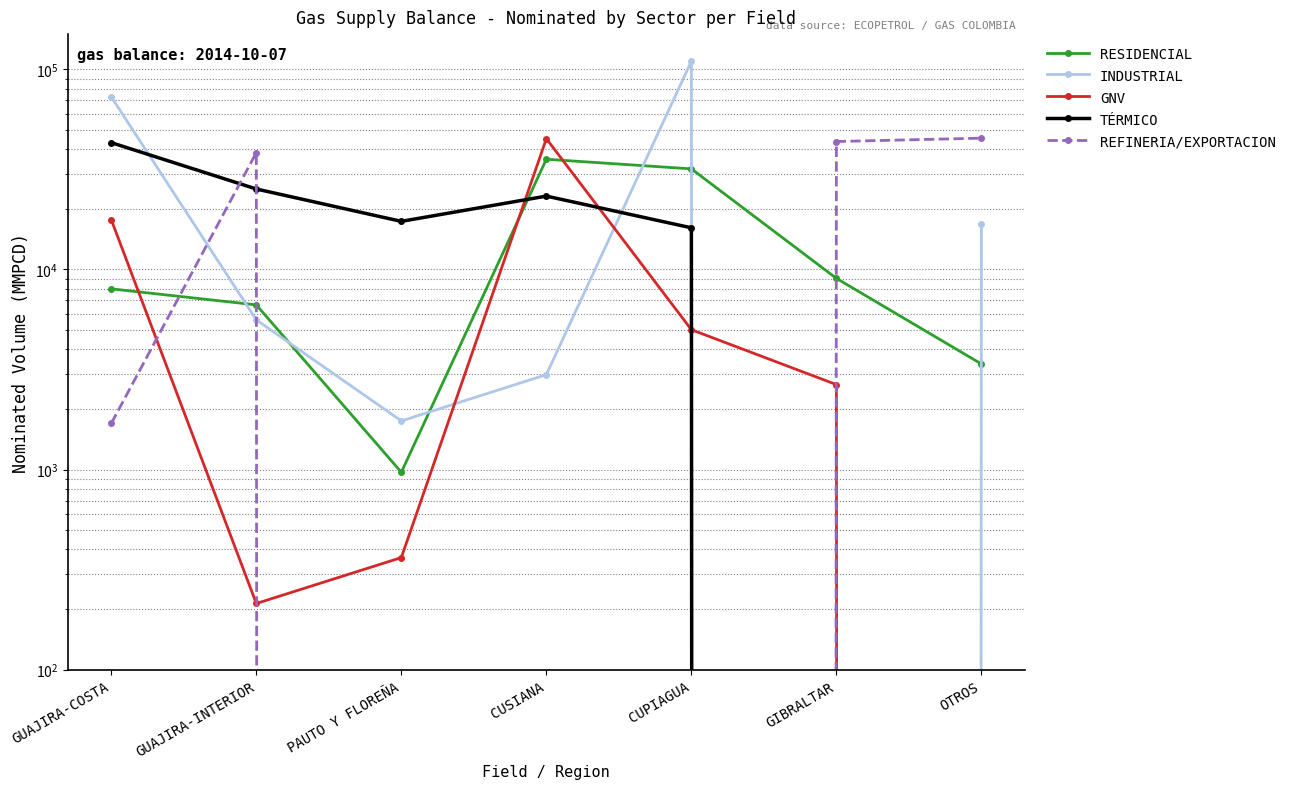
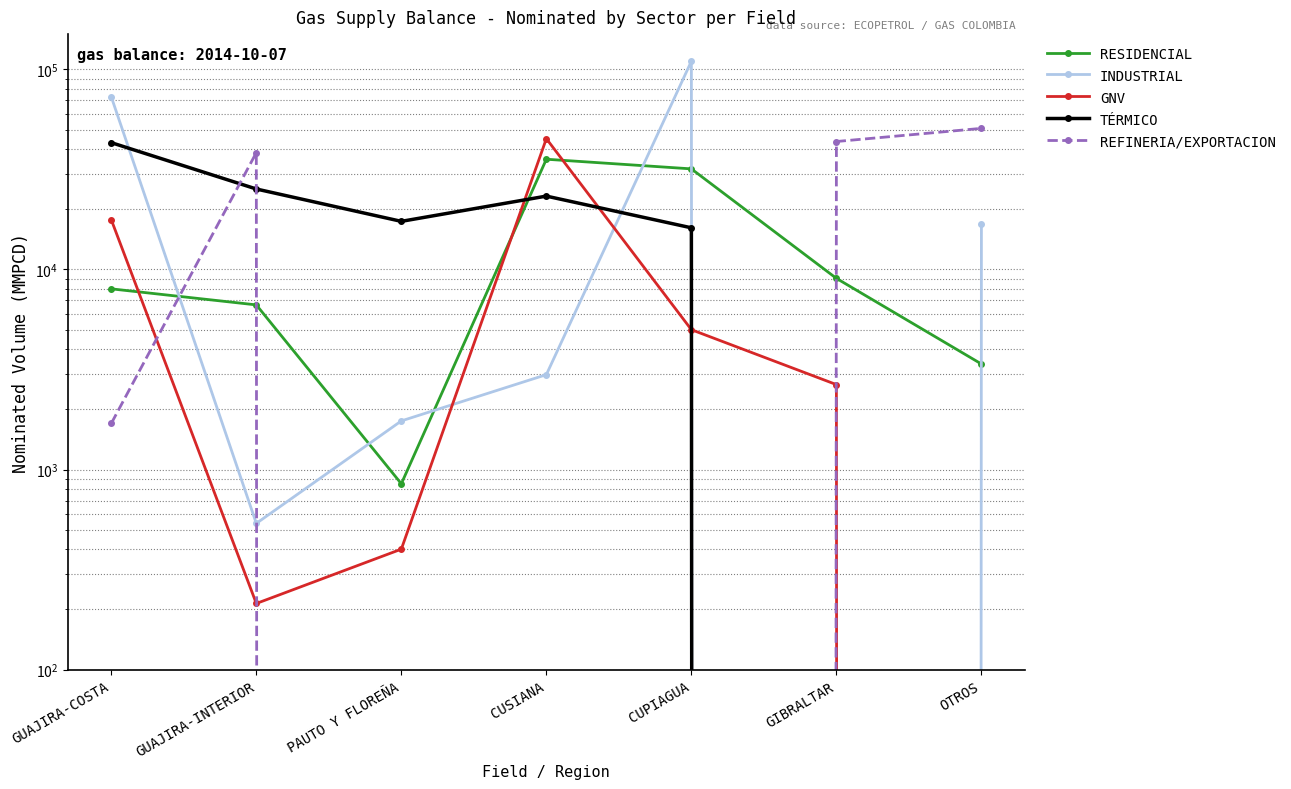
  {
    "RESIDENCIAL": {
      "GUAJIRA-COSTA": 8000,
      "GUAJIRA-INTERIOR": 6700,
-     "PAUTO Y FLOREÑA": 1000,
+     "PAUTO Y FLOREÑA": 850,
      "CUSIANA": 36000,
      "CUPIAGUA": 32000,
      "GIBRALTAR": 9000,
      "OTROS": 3400
    },
    "INDUSTRIAL": {
      "GUAJIRA-COSTA": 73000,
-     "GUAJIRA-INTERIOR": 5600,
+     "GUAJIRA-INTERIOR": 540,
      "PAUTO Y FLOREÑA": 1800,
      "CUSIANA": 3000,
      "CUPIAGUA": 110000,
      "OTROS": 17000
    },
    "GNV": {
      "GUAJIRA-COSTA": 18000,
      "GUAJIRA-INTERIOR": 210,
-     "PAUTO Y FLOREÑA": 360,
+     "PAUTO Y FLOREÑA": 400,
      "CUSIANA": 45000,
      "CUPIAGUA": 5000,
      "GIBRALTAR": 2700
    },
    "TÉRMICO": {
      "GUAJIRA-COSTA": 43000,
      "GUAJIRA-INTERIOR": 25000,
      "PAUTO Y FLOREÑA": 17000,
      "CUSIANA": 23000,
      "CUPIAGUA": 16000
    },
    "REFINERIA/EXPORTACION": {
      "GUAJIRA-COSTA": 1700,
      "GUAJIRA-INTERIOR": 38000,
      "GIBRALTAR": 44000,
-     "OTROS": 45000
+     "OTROS": 51000
    }
  }
